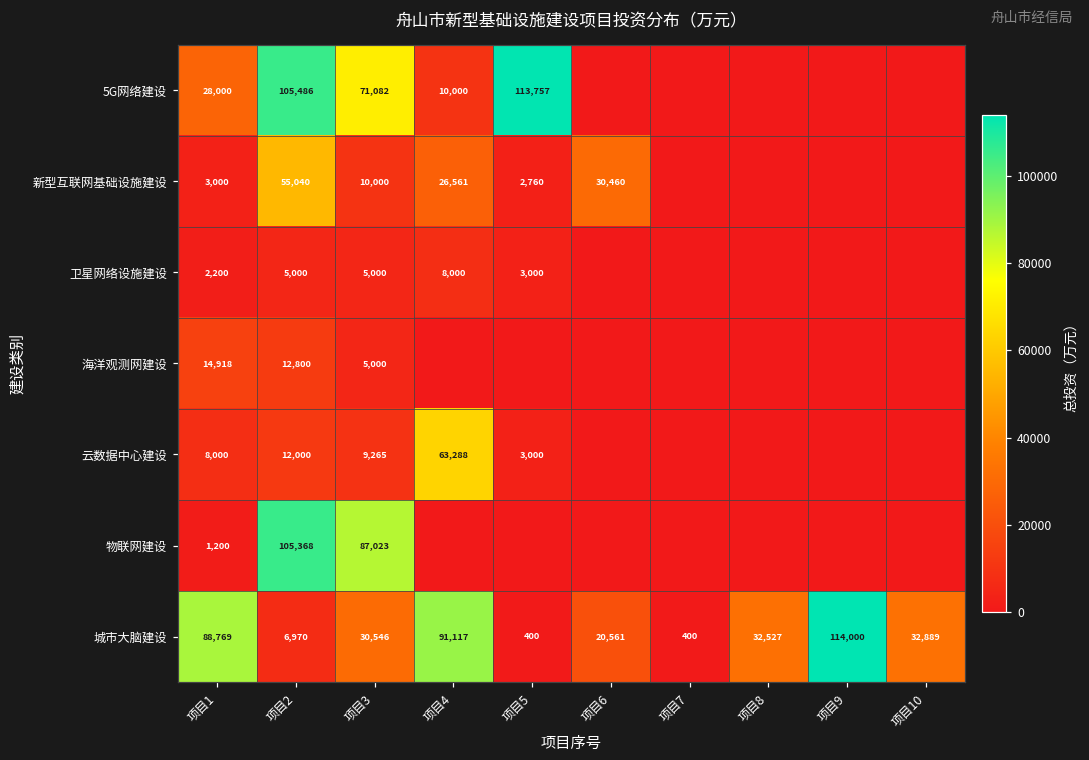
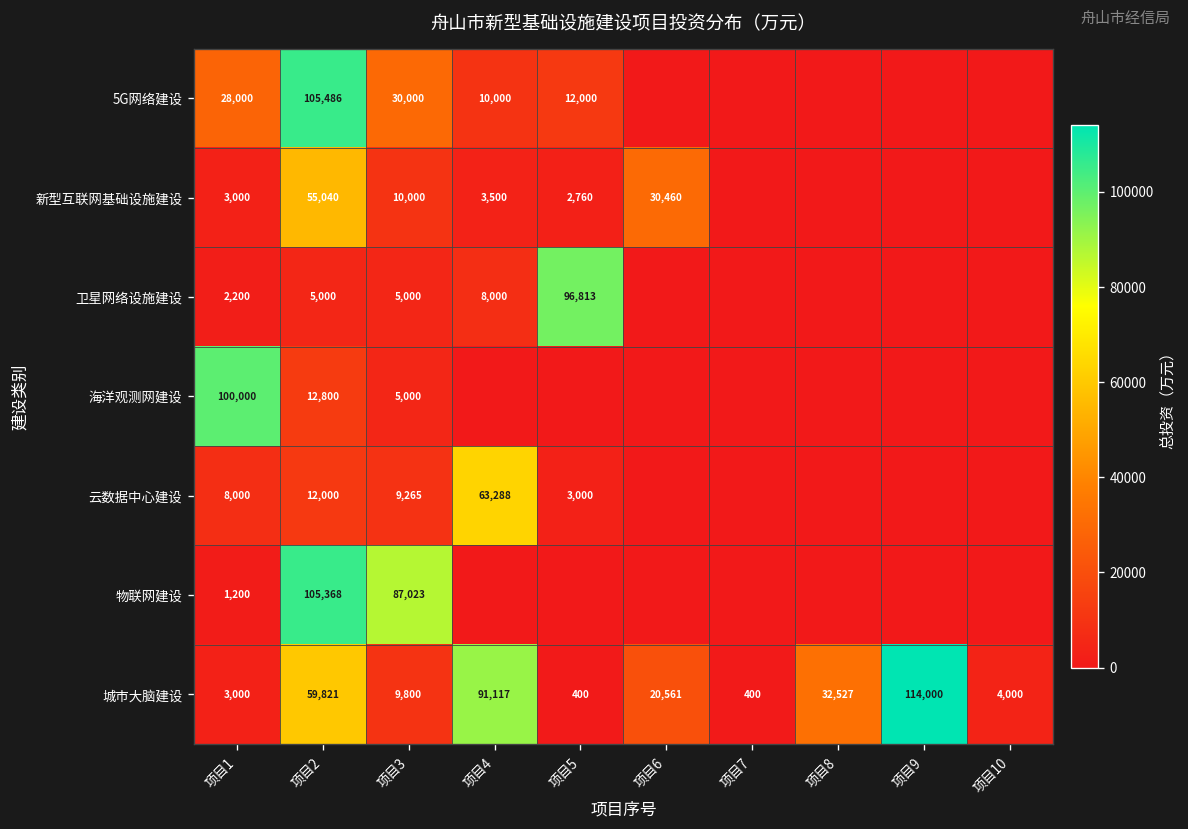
  {
    "5G网络建设": {
      "项目1": "28,000",
      "项目2": "105,486",
-     "项目3": "71,082",
+     "项目3": "30,000",
      "项目4": "10,000",
-     "项目5": "113,757"
+     "项目5": "12,000"
    },
    "新型互联网基础设施建设": {
      "项目1": "3,000",
      "项目2": "55,040",
      "项目3": "10,000",
-     "项目4": "26,561",
+     "项目4": "3,500",
      "项目5": "2,760",
      "项目6": "30,460"
    },
    "卫星网络设施建设": {
      "项目1": "2,200",
      "项目2": "5,000",
      "项目3": "5,000",
      "项目4": "8,000",
-     "项目5": "3,000"
+     "项目5": "96,813"
    },
    "海洋观测网建设": {
-     "项目1": "14,918",
+     "项目1": "100,000",
      "项目2": "12,800",
      "项目3": "5,000"
    },
    "云数据中心建设": {
      "项目1": "8,000",
      "项目2": "12,000",
      "项目3": "9,265",
      "项目4": "63,288",
      "项目5": "3,000"
    },
    "物联网建设": {
      "项目1": "1,200",
      "项目2": "105,368",
      "项目3": "87,023"
    },
    "城市大脑建设": {
-     "项目1": "88,769",
-     "项目2": "6,970",
-     "项目3": "30,546",
+     "项目1": "3,000",
+     "项目2": "59,821",
+     "项目3": "9,800",
      "项目4": "91,117",
      "项目5": "400",
      "项目6": "20,561",
      "项目7": "400",
      "项目8": "32,527",
      "项目9": "114,000",
-     "项目10": "32,889"
+     "项目10": "4,000"
    }
  }
